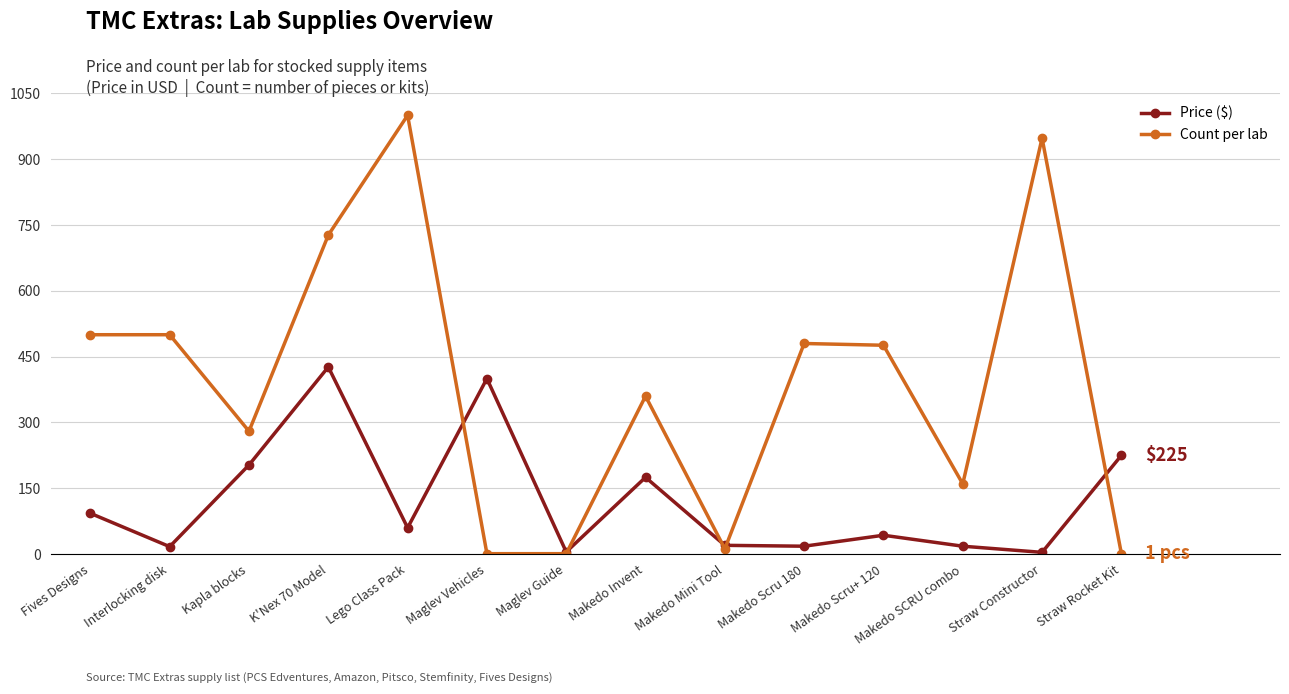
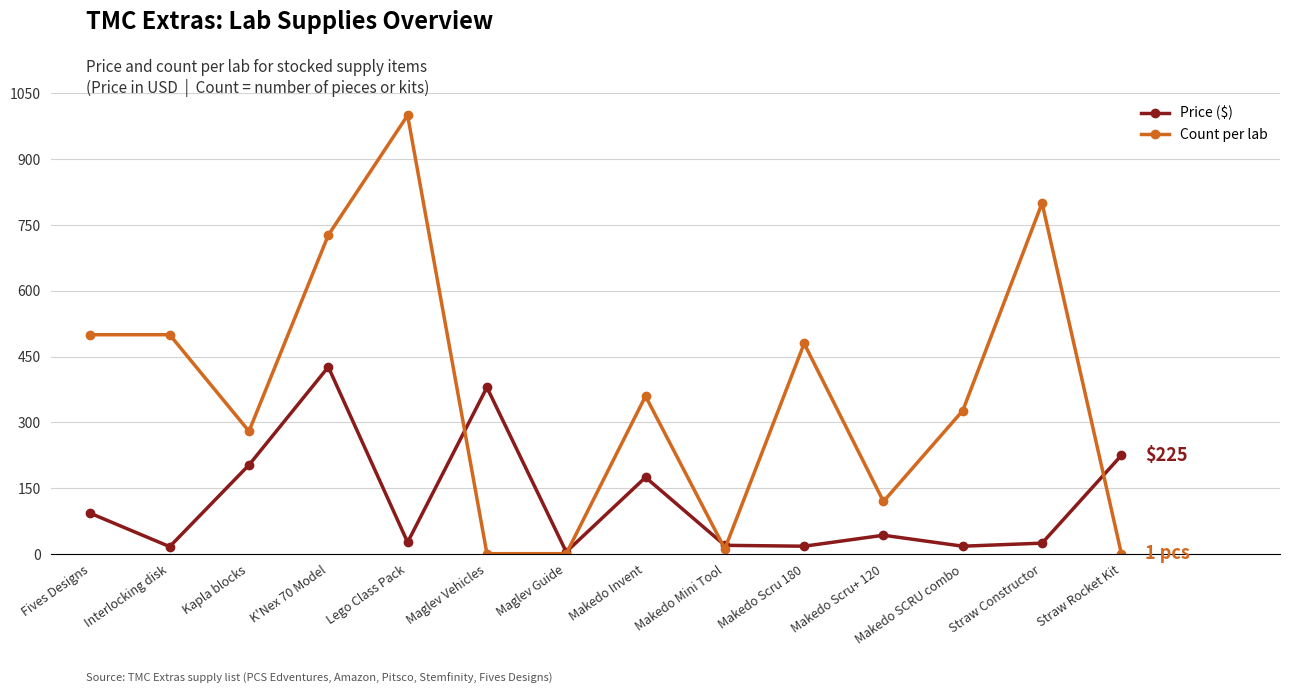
  {
    "Price ($)": {
      "Fives Designs": 90,
      "Interlocking disk": 20,
      "Kapla blocks": 200,
      "K'Nex 70 Model": 430,
-     "Lego Class Pack": 60,
-     "Maglev Vehicles": 400,
+     "Lego Class Pack": 30,
+     "Maglev Vehicles": 380,
      "Makedo Invent": 170,
      "Makedo Mini Tool": 20,
      "Makedo Scru 180": 20,
      "Makedo Scru+ 120": 40,
      "Makedo SCRU combo": 20,
-     "Straw Constructor": 0
+     "Straw Constructor": 30
    },
    "Count per lab": {
      "Fives Designs": 500,
      "Interlocking disk": 500,
      "Kapla blocks": 280,
      "K'Nex 70 Model": 730,
      "Lego Class Pack": 1000,
      "Maglev Vehicles": 0,
      "Makedo Invent": 360,
      "Makedo Mini Tool": 10,
      "Makedo Scru 180": 480,
-     "Makedo Scru+ 120": 480,
-     "Makedo SCRU combo": 160,
-     "Straw Constructor": 950
+     "Makedo Scru+ 120": 120,
+     "Makedo SCRU combo": 330,
+     "Straw Constructor": 800
    }
  }
